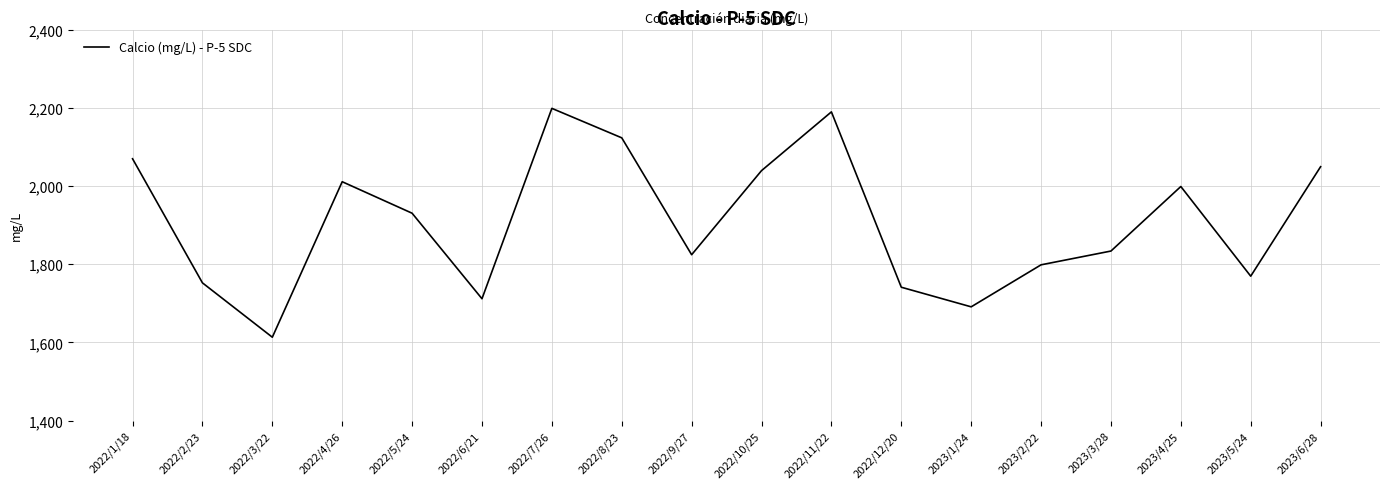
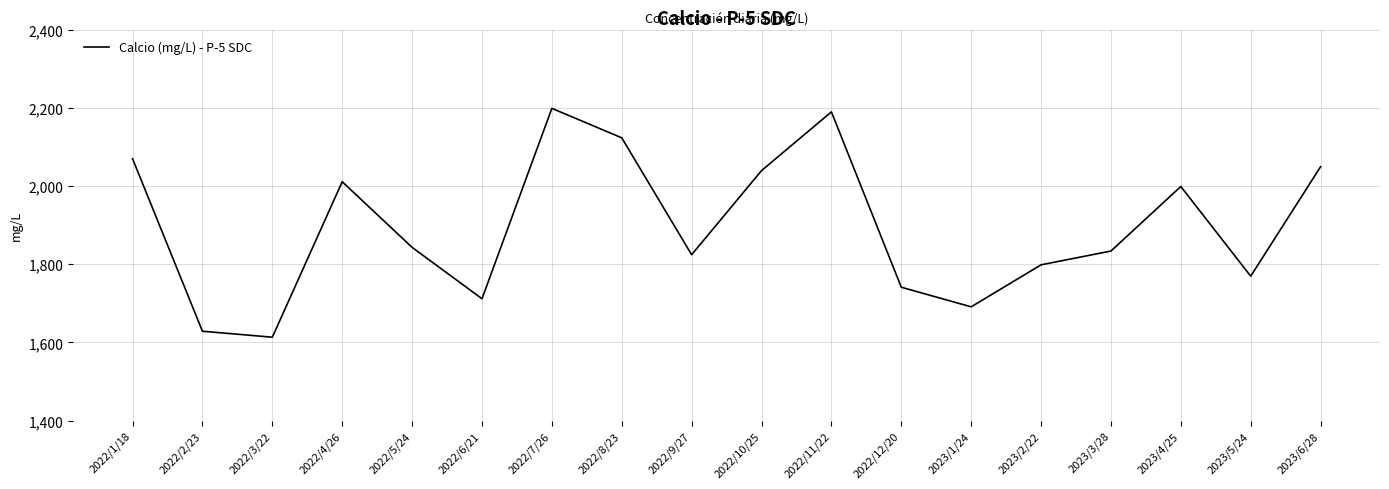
  {
    "2022/1/18": "2,070",
-   "2022/2/23": "1,750",
+   "2022/2/23": "1,630",
    "2022/3/22": "1,610",
    "2022/4/26": "2,010",
-   "2022/5/24": "1,930",
+   "2022/5/24": "1,840",
    "2022/6/21": "1,710",
    "2022/7/26": "2,200",
    "2022/8/23": "2,120",
    "2022/9/27": "1,820",
    "2022/10/25": "2,040",
    "2022/11/22": "2,190",
    "2022/12/20": "1,740",
    "2023/1/24": "1,690",
    "2023/2/22": "1,800",
    "2023/3/28": "1,830",
    "2023/4/25": "2,000",
    "2023/5/24": "1,770",
    "2023/6/28": "2,050"
  }
